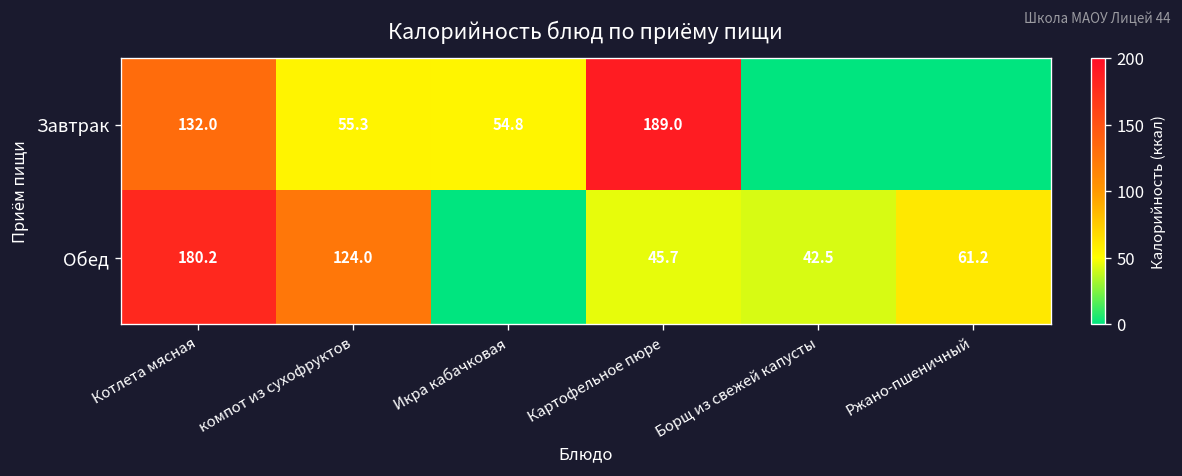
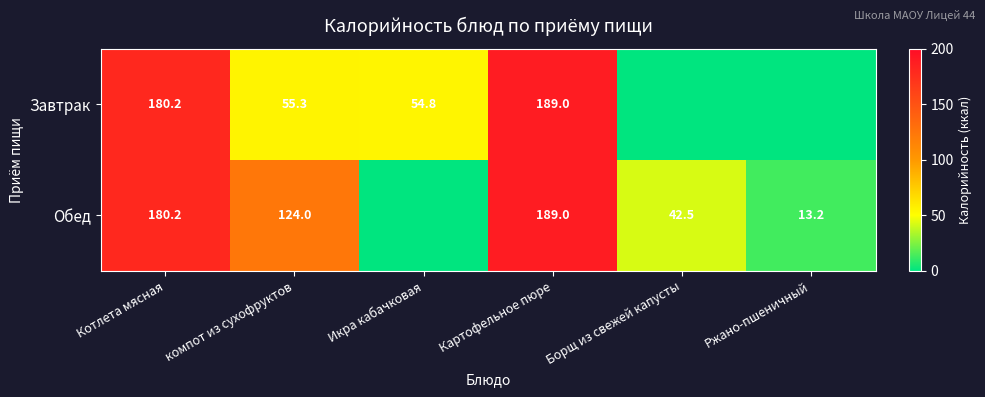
  {
    "Завтрак": {
-     "Котлета мясная": 132.0,
+     "Котлета мясная": 180.2,
      "компот из сухофруктов": 55.3,
      "Икра кабачковая": 54.8,
      "Картофельное пюре": 189.0
    },
    "Обед": {
      "Котлета мясная": 180.2,
      "компот из сухофруктов": 124.0,
-     "Картофельное пюре": 45.7,
+     "Картофельное пюре": 189.0,
      "Борщ из свежей капусты": 42.5,
-     "Ржано-пшеничный": 61.2
+     "Ржано-пшеничный": 13.2
    }
  }
